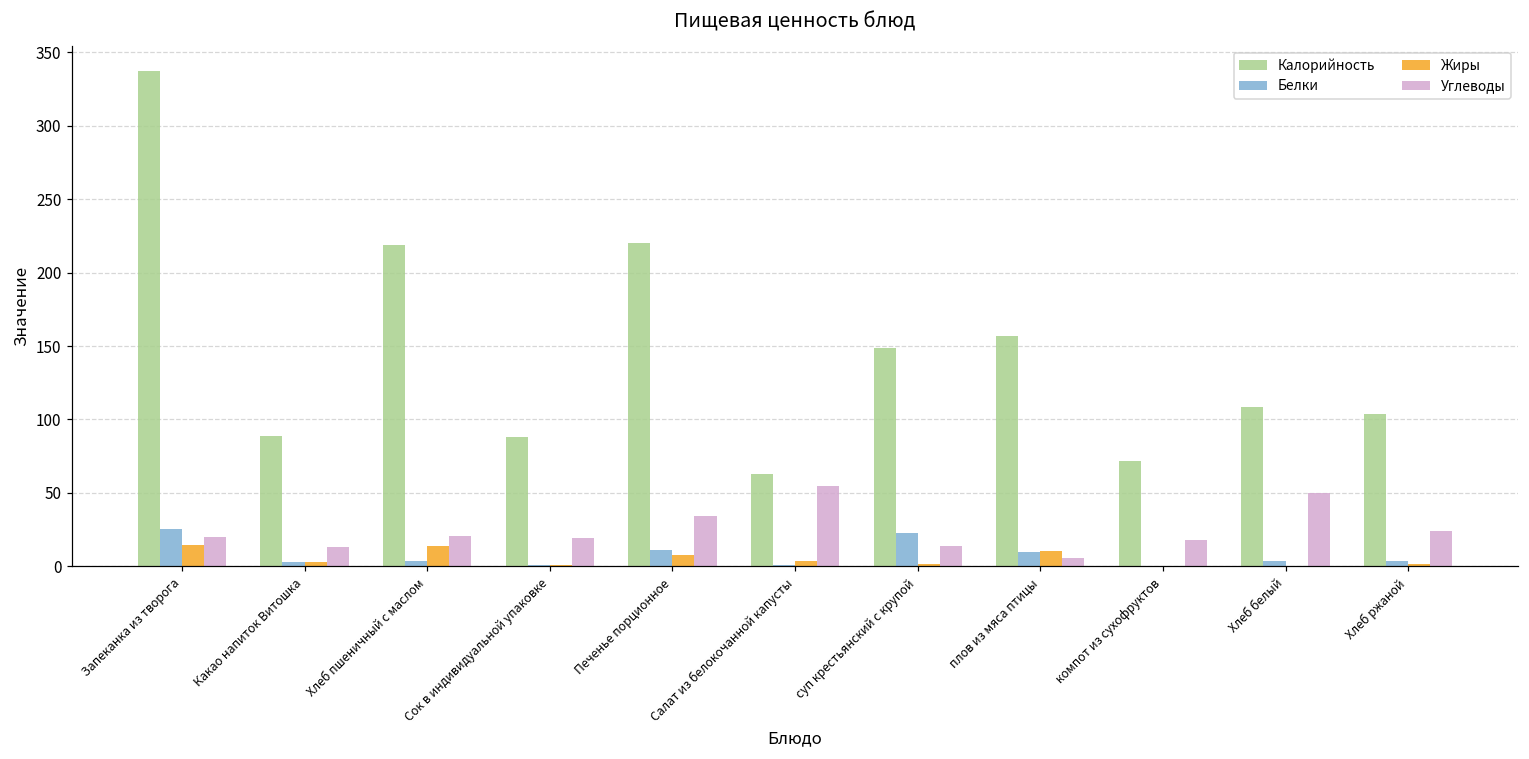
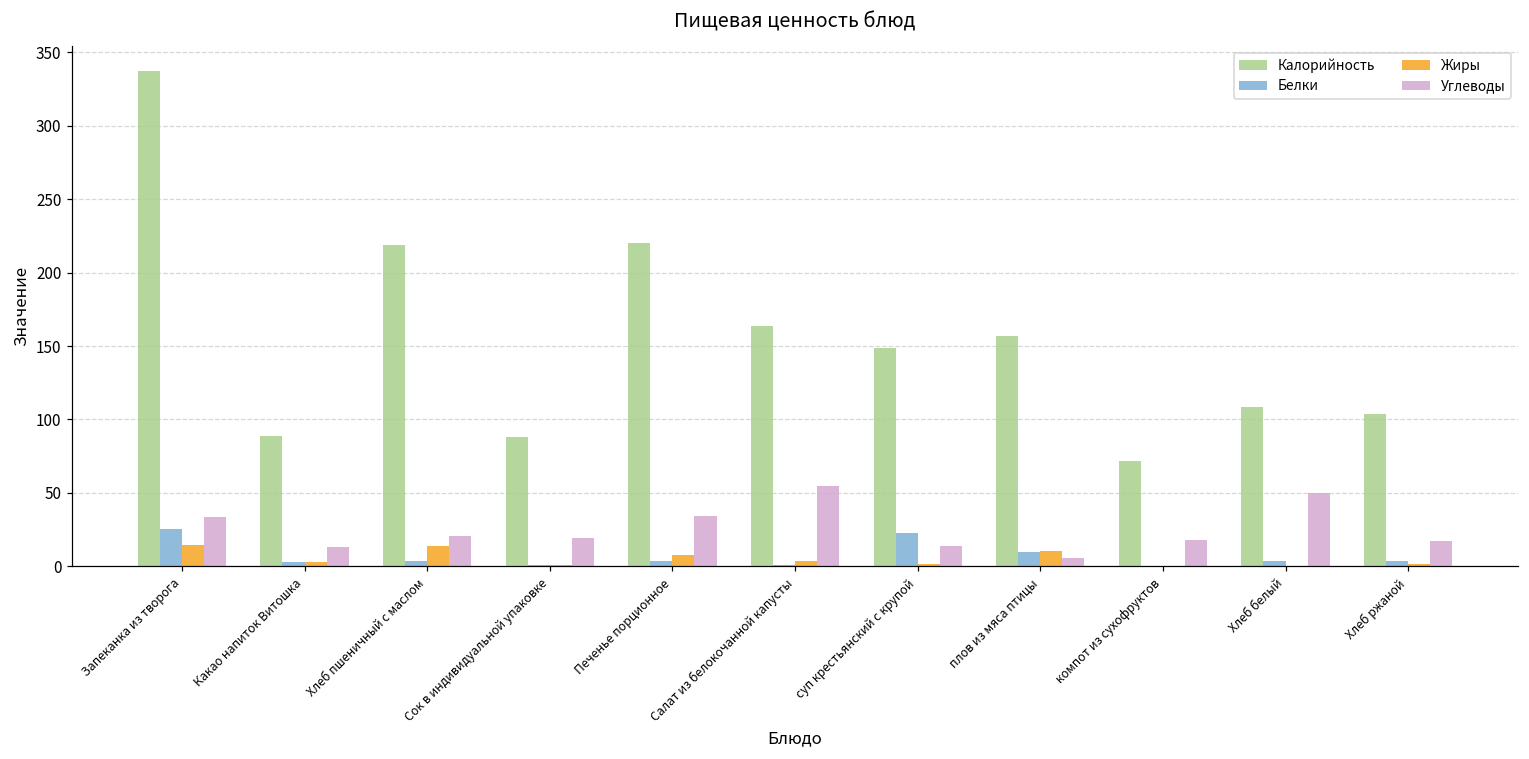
  {
    "Калорийность": {
      "Запеканка из творога": 338,
      "Какао напиток Витошка": 89,
      "Хлеб пшеничный с маслом": 218,
      "Сок в индивидуальной упаковке": 88,
      "Печенье порционное": 220,
-     "Салат из белокочанной капусты": 63,
+     "Салат из белокочанной капусты": 164,
      "суп крестьянский с крупой": 149,
      "плов из мяса птицы": 157,
      "компот из сухофруктов": 72,
      "Хлеб белый": 108,
      "Хлеб ржаной": 104
    },
    "Белки": {
      "Запеканка из творога": 25,
      "Какао напиток Витошка": 3,
      "Хлеб пшеничный с маслом": 3,
-     "Печенье порционное": 11,
+     "Печенье порционное": 4,
      "суп крестьянский с крупой": 23,
      "плов из мяса птицы": 10,
      "Хлеб белый": 4,
      "Хлеб ржаной": 3
    },
    "Жиры": {
      "Запеканка из творога": 14,
      "Какао напиток Витошка": 3,
      "Хлеб пшеничный с маслом": 14,
      "Печенье порционное": 8,
      "Салат из белокочанной капусты": 4,
      "плов из мяса птицы": 11,
      "компот из сухофруктов": 0
    },
    "Углеводы": {
-     "Запеканка из творога": 20,
+     "Запеканка из творога": 34,
      "Какао напиток Витошка": 13,
      "Хлеб пшеничный с маслом": 20,
      "Сок в индивидуальной упаковке": 20,
      "Печенье порционное": 35,
      "Салат из белокочанной капусты": 55,
      "суп крестьянский с крупой": 14,
      "плов из мяса птицы": 6,
      "компот из сухофруктов": 18,
      "Хлеб белый": 50,
-     "Хлеб ржаной": 24
+     "Хлеб ржаной": 17
    }
  }
